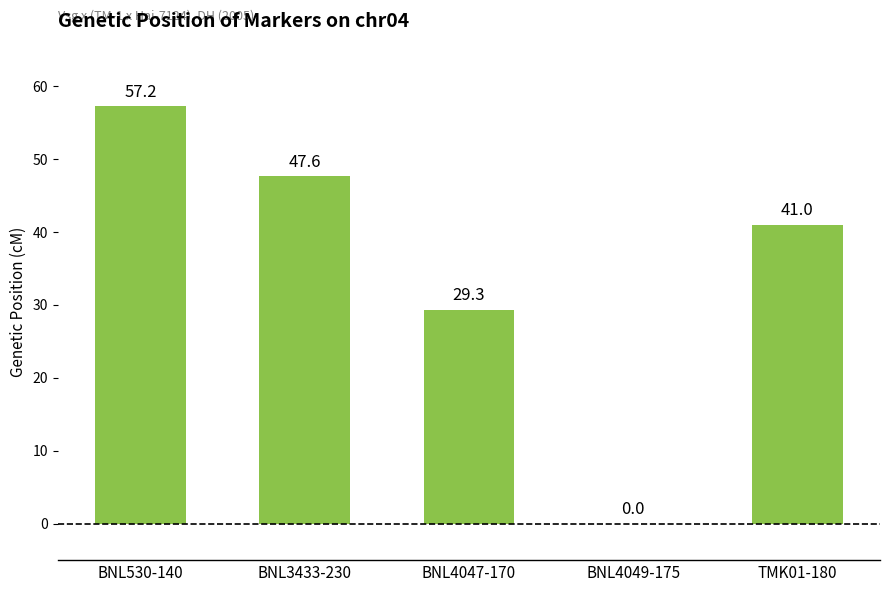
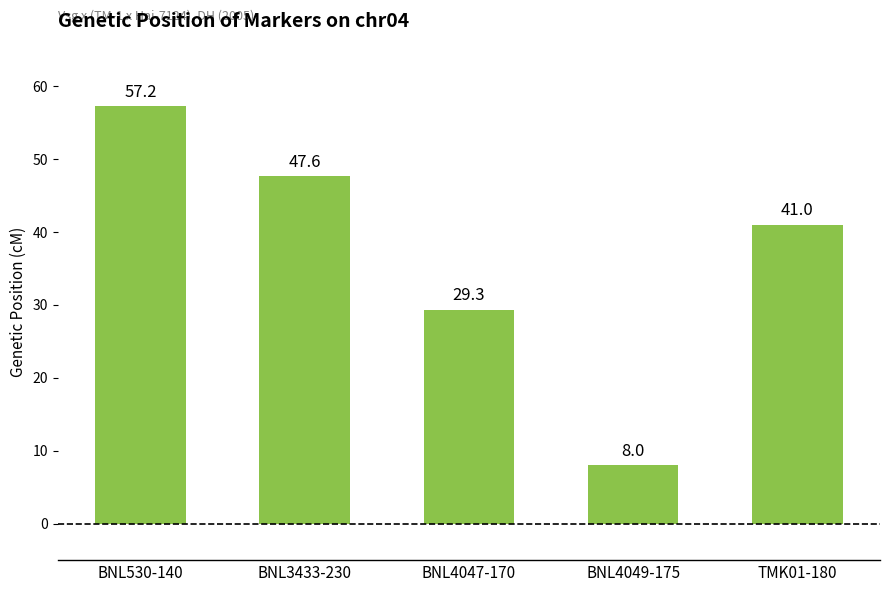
  {
    "BNL530-140": 57.2,
    "BNL3433-230": 47.6,
    "BNL4047-170": 29.3,
-   "BNL4049-175": 0.0,
+   "BNL4049-175": 8.0,
    "TMK01-180": 41.0
  }
